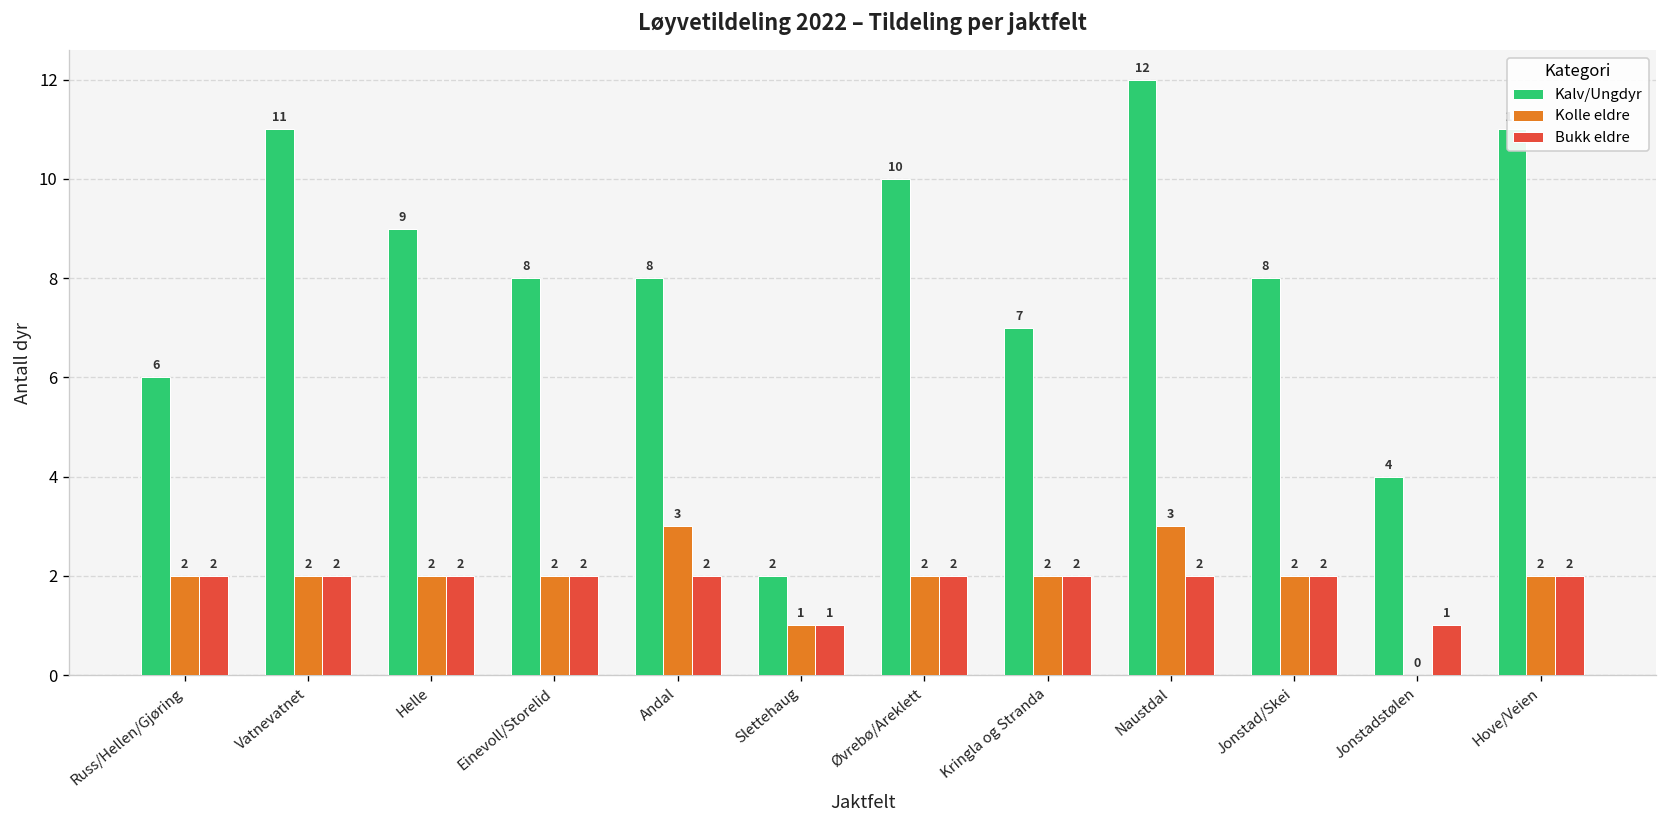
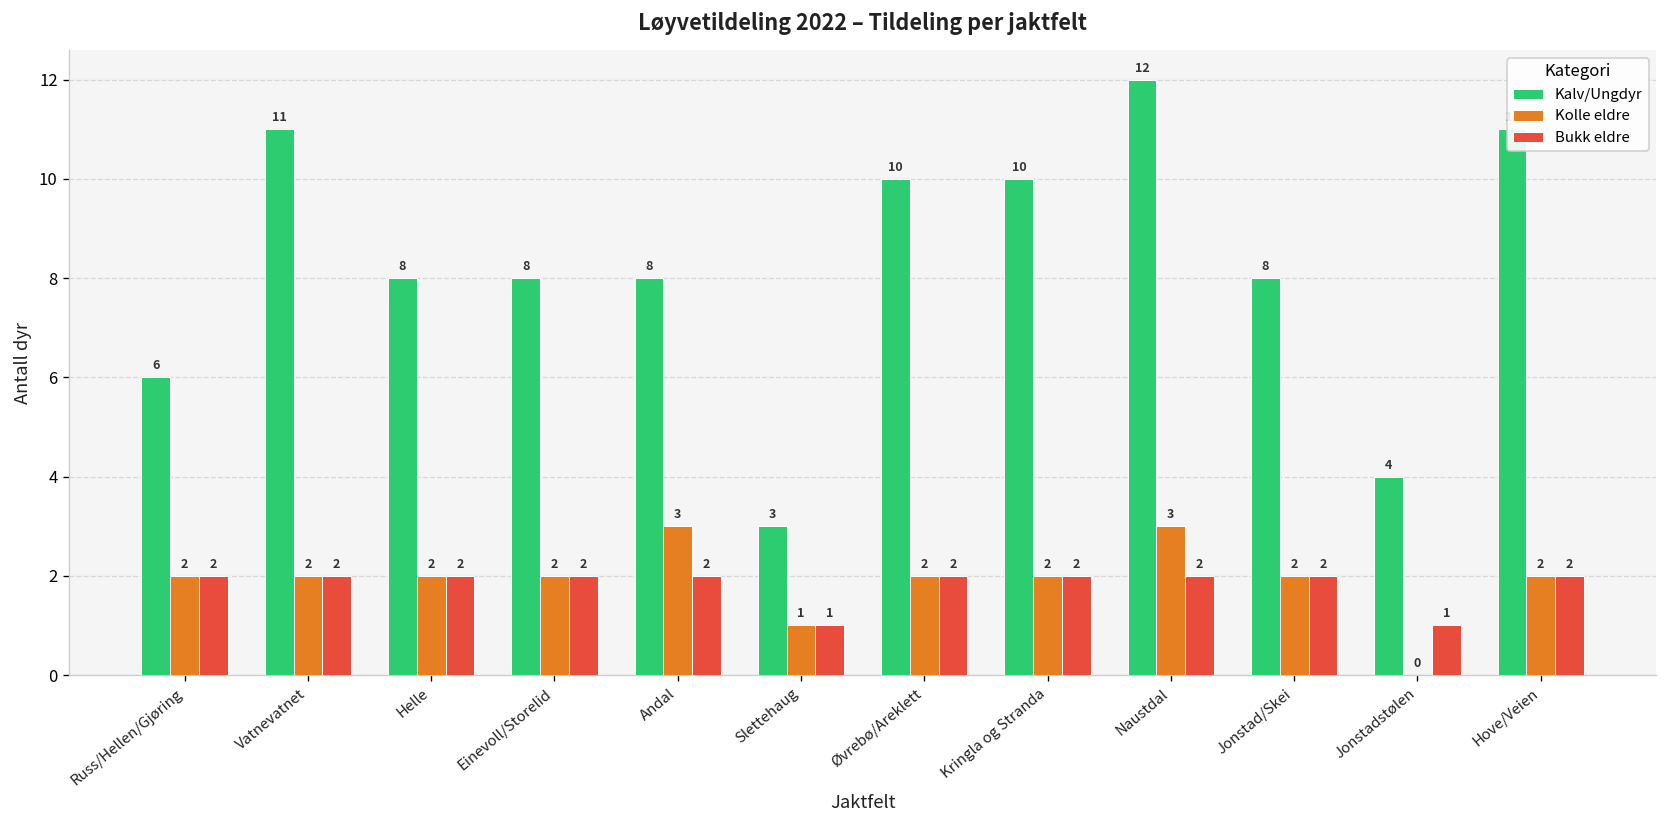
  {
    "Kalv/Ungdyr": {
      "Russ/Hellen/Gjøring": 6,
      "Vatnevatnet": 11,
-     "Helle": 9,
+     "Helle": 8,
      "Einevoll/Storelid": 8,
      "Andal": 8,
-     "Slettehaug": 2,
+     "Slettehaug": 3,
      "Øvrebø/Areklett": 10,
-     "Kringla og Stranda": 7,
+     "Kringla og Stranda": 10,
      "Naustdal": 12,
      "Jonstad/Skei": 8,
      "Jonstadstølen": 4
    }
  }
